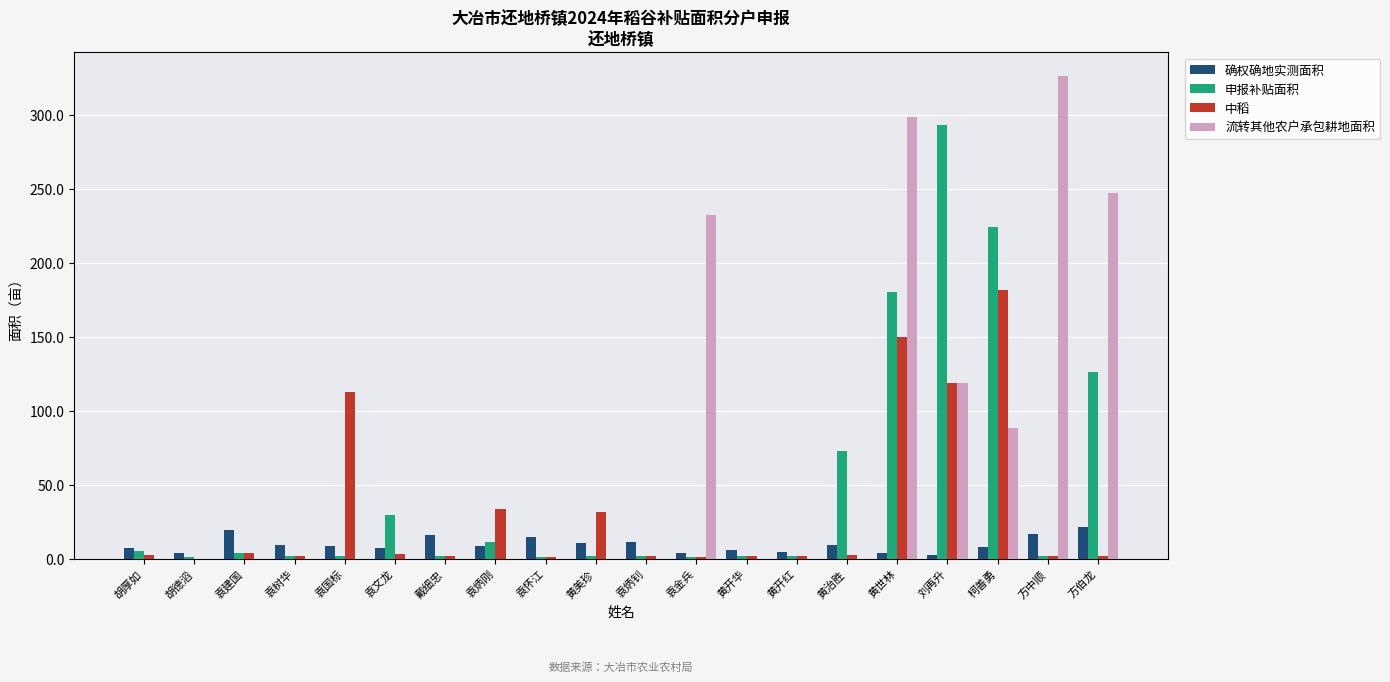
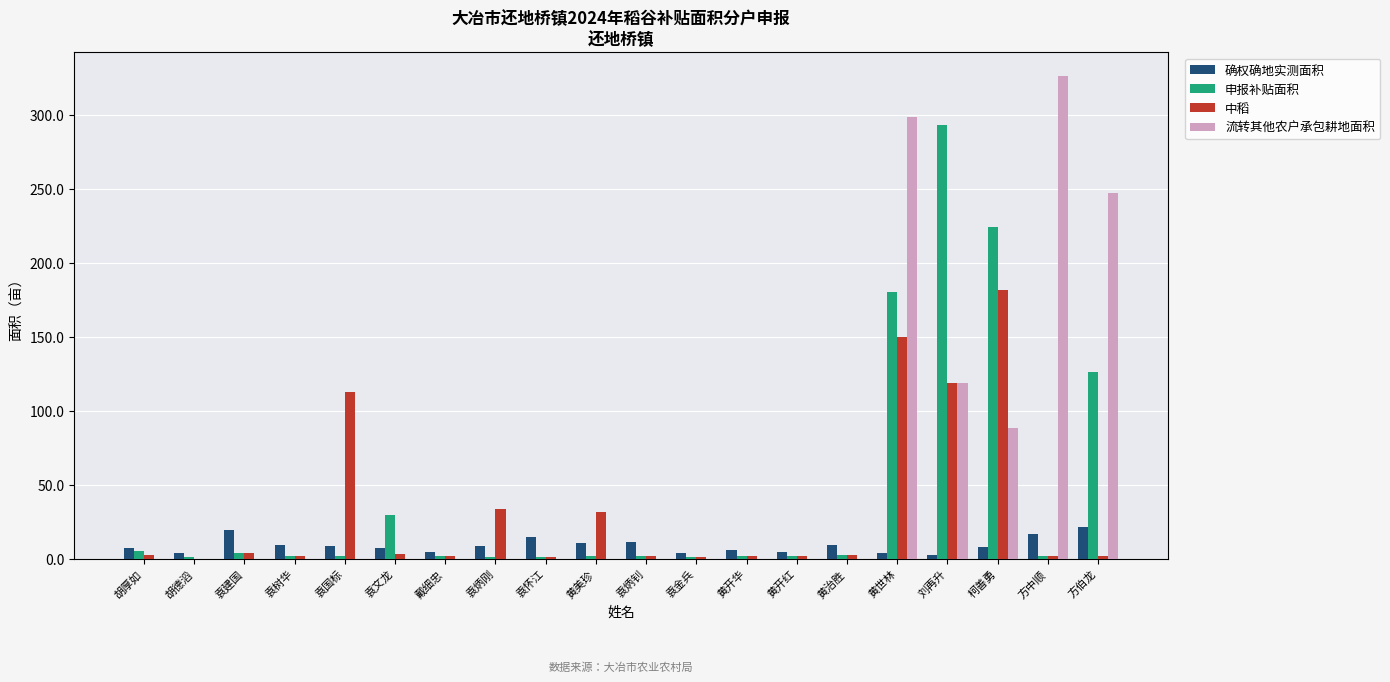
  {
    "确权确地实测面积": {
      "胡厚如": 7,
      "胡德滔": 4,
      "袁建国": 19,
      "袁树华": 9,
      "袁国标": 9,
      "袁文龙": 7,
-     "戴细忠": 16,
+     "戴细忠": 4,
      "袁炳刚": 9,
      "袁怀江": 15,
      "黄美珍": 10,
      "袁炳钊": 11,
      "袁金兵": 4,
      "黄开华": 6,
      "黄开红": 4,
      "黄治胜": 9,
      "黄世林": 4,
      "刘再升": 3,
      "柯善勇": 8,
      "方中顺": 16,
      "方伯龙": 22
    },
    "申报补贴面积": {
      "胡厚如": 5,
      "袁建国": 4,
      "袁树华": 2,
      "袁文龙": 30,
-     "袁炳刚": 12,
+     "袁炳刚": 1,
      "黄美珍": 2,
      "袁炳钊": 2,
      "黄开红": 2,
-     "黄治胜": 73,
+     "黄治胜": 3,
      "黄世林": 180,
      "刘再升": 293,
      "柯善勇": 224,
      "方伯龙": 126
    },
    "中稻": {
      "胡厚如": 3,
      "胡德滔": 0,
      "袁建国": 4,
      "袁树华": 2,
      "袁国标": 113,
      "袁文龙": 3,
      "袁炳刚": 33,
      "黄美珍": 31,
      "袁炳钊": 2,
      "黄开红": 2,
      "黄治胜": 3,
      "黄世林": 150,
      "刘再升": 119,
      "柯善勇": 182,
      "方伯龙": 2
    },
    "流转其他农户承包耕地面积": {
      "胡厚如": 0,
      "胡德滔": 0,
      "袁建国": 0,
      "袁树华": 0,
      "袁国标": 0,
      "袁文龙": 0,
      "戴细忠": 0,
      "袁炳刚": 0,
      "袁怀江": 0,
      "黄美珍": 0,
      "袁炳钊": 0,
-     "袁金兵": 232,
+     "袁金兵": 0,
      "黄开华": 0,
      "黄开红": 0,
      "黄治胜": 0,
      "黄世林": 299,
      "刘再升": 119,
      "柯善勇": 88,
      "方中顺": 326,
      "方伯龙": 247
    }
  }
